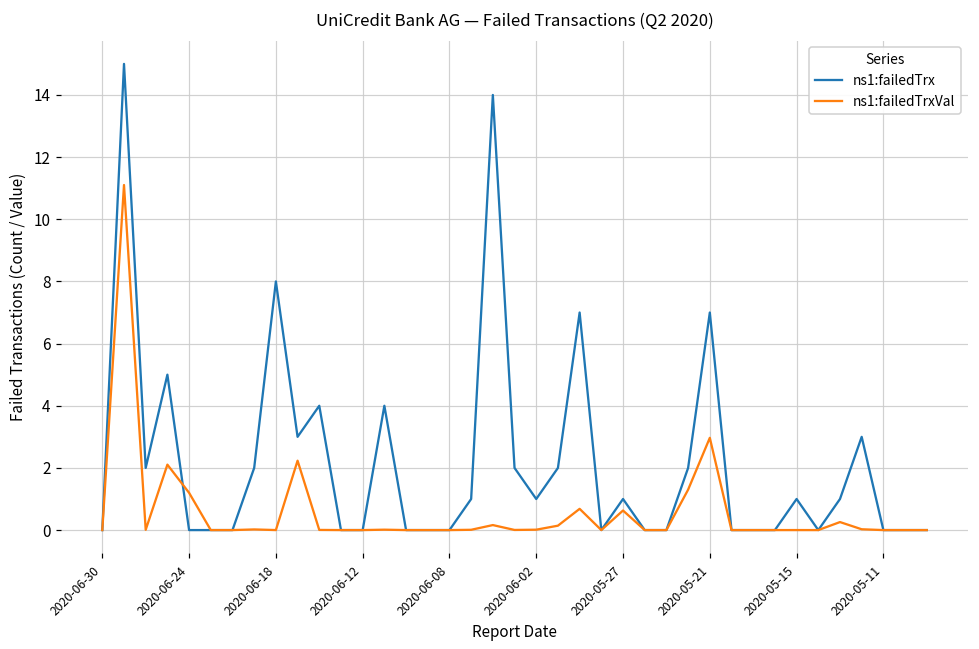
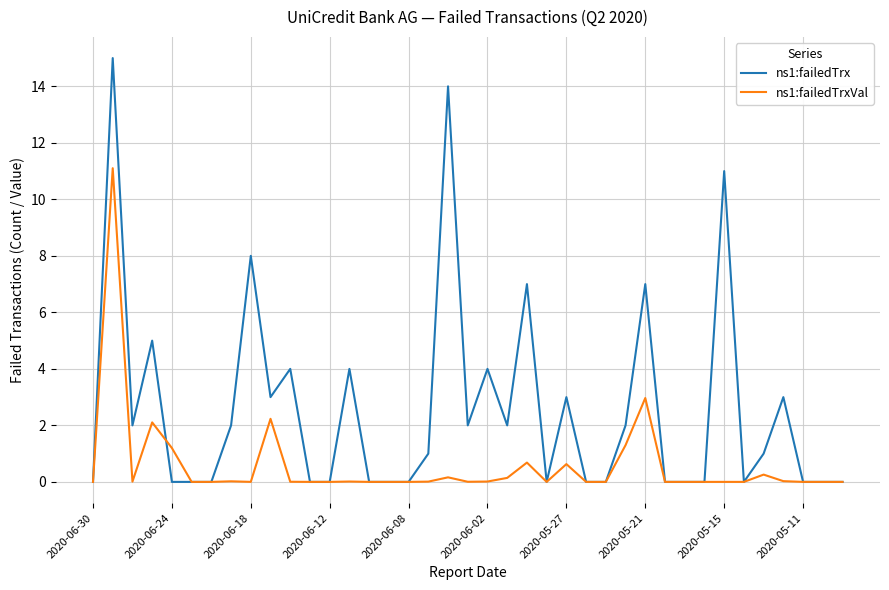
  {
    "ns1:failedTrx": {
      "2020-06-24": 0,
      "2020-06-18": 8,
-     "2020-06-02": 1,
-     "2020-05-27": 1,
+     "2020-06-02": 4,
+     "2020-05-27": 3,
      "2020-05-21": 7,
-     "2020-05-15": 1
+     "2020-05-15": 11
    },
    "ns1:failedTrxVal": {
      "2020-06-24": 1.2,
      "2020-06-18": 0,
      "2020-06-02": 0,
      "2020-05-27": 0.6,
      "2020-05-21": 3,
      "2020-05-15": 0
    }
  }
